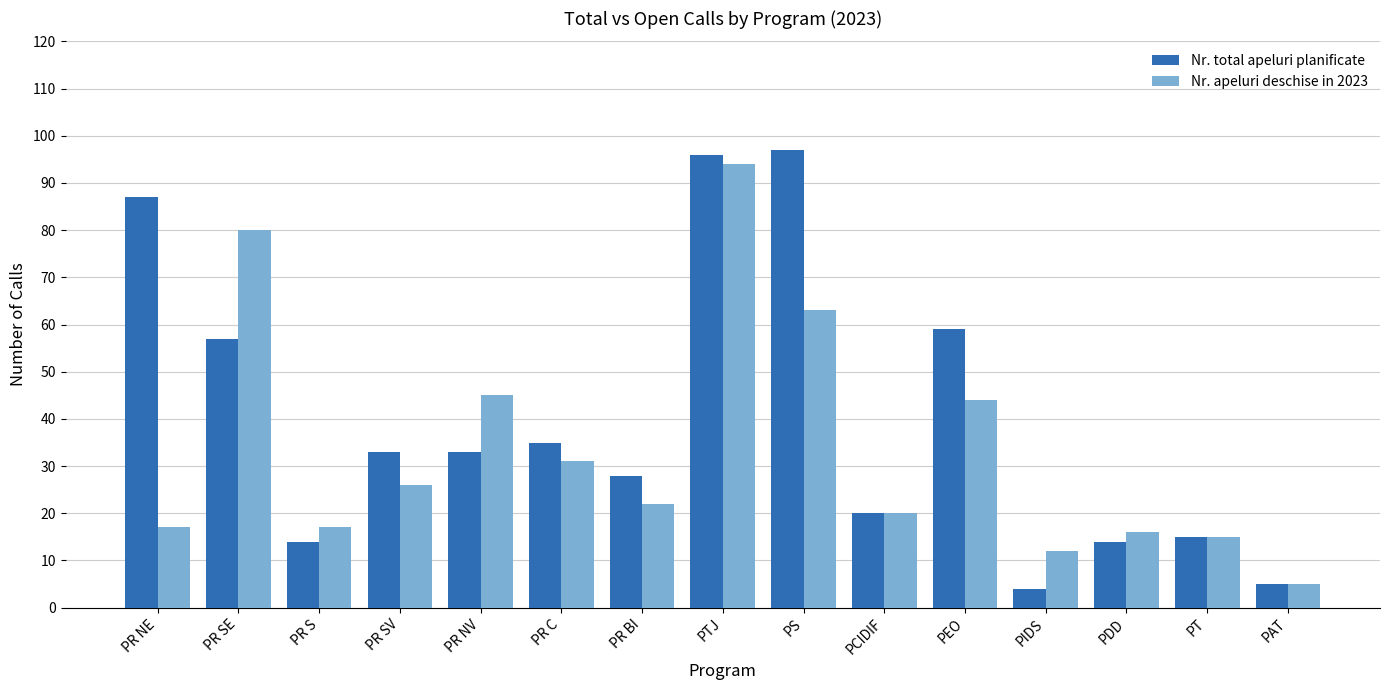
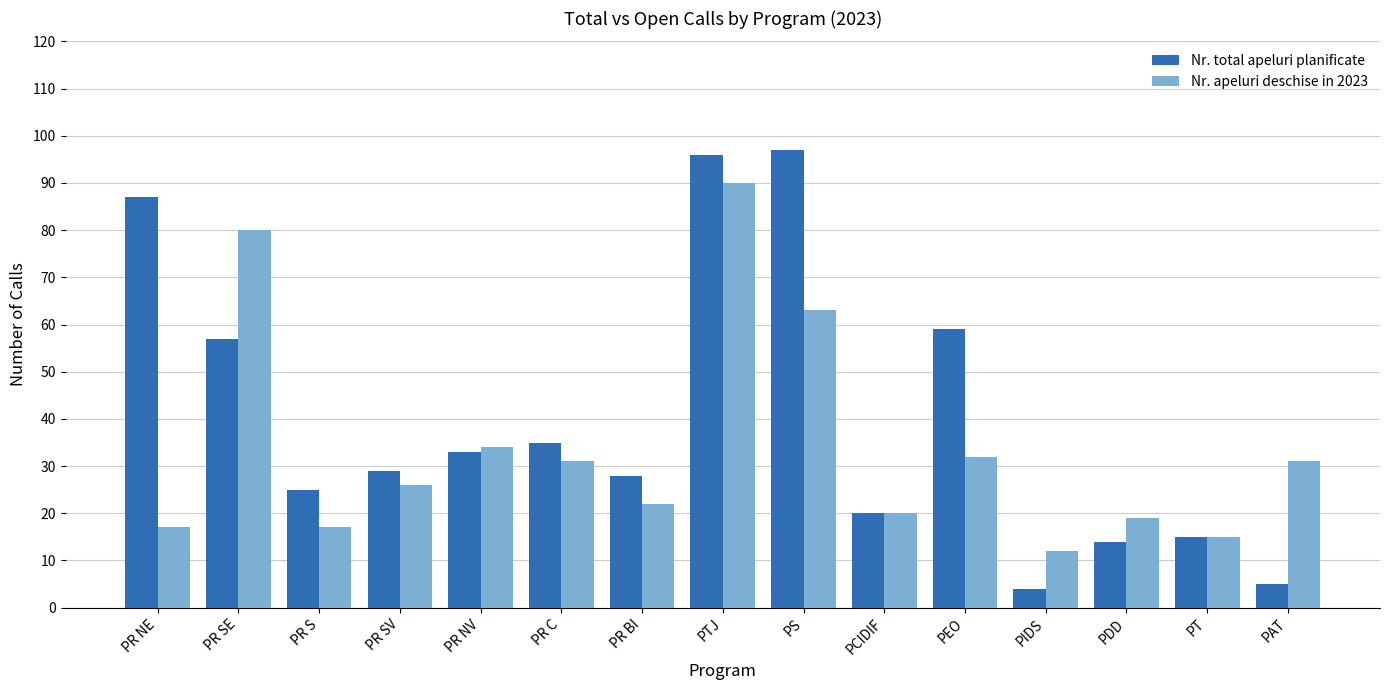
  {
    "Nr. total apeluri planificate": {
      "PR NE": 87,
      "PR SE": 57,
-     "PR S": 14,
-     "PR SV": 33,
+     "PR S": 25,
+     "PR SV": 29,
      "PR NV": 33,
      "PR C": 35,
      "PR BI": 28,
      "PTJ": 96,
      "PS": 97,
      "PCIDIF": 20,
      "PEO": 59,
      "PIDS": 4,
      "PDD": 14,
      "PT": 15,
      "PAT": 5
    },
    "Nr. apeluri deschise in 2023": {
      "PR NE": 17,
      "PR SE": 80,
      "PR S": 17,
      "PR SV": 26,
-     "PR NV": 45,
+     "PR NV": 34,
      "PR C": 31,
      "PR BI": 22,
-     "PTJ": 94,
+     "PTJ": 90,
      "PS": 63,
      "PCIDIF": 20,
-     "PEO": 44,
+     "PEO": 32,
      "PIDS": 12,
-     "PDD": 16,
+     "PDD": 19,
      "PT": 15,
-     "PAT": 5
+     "PAT": 31
    }
  }
